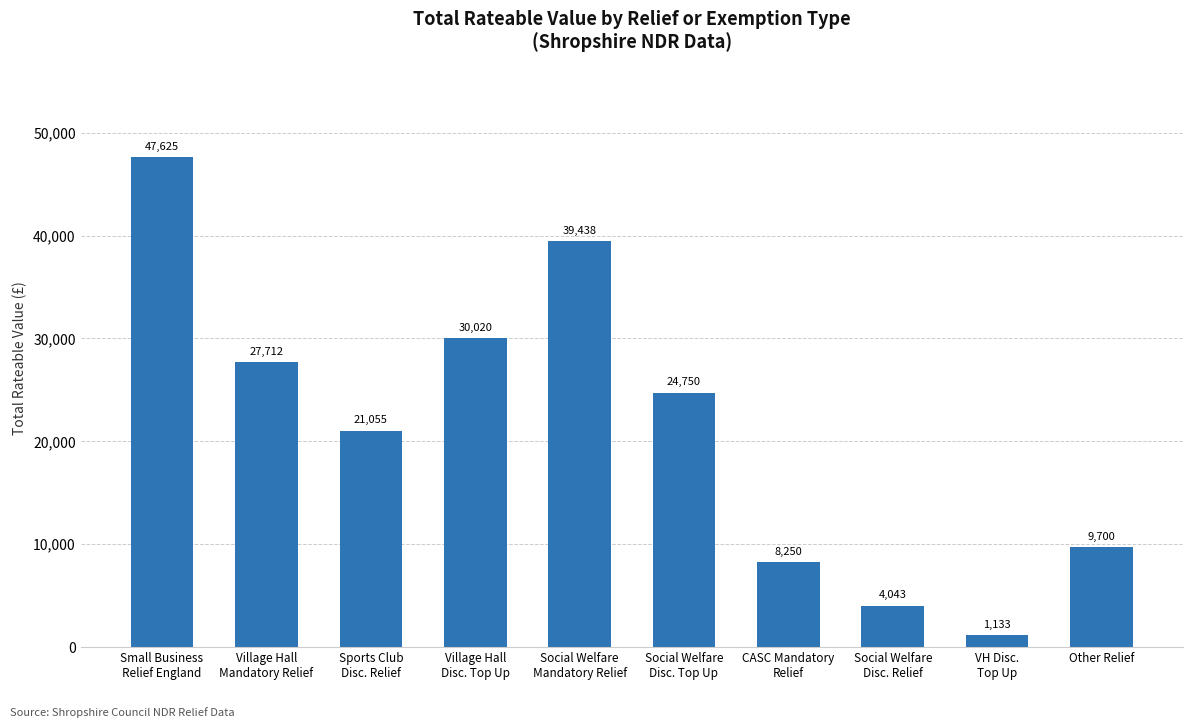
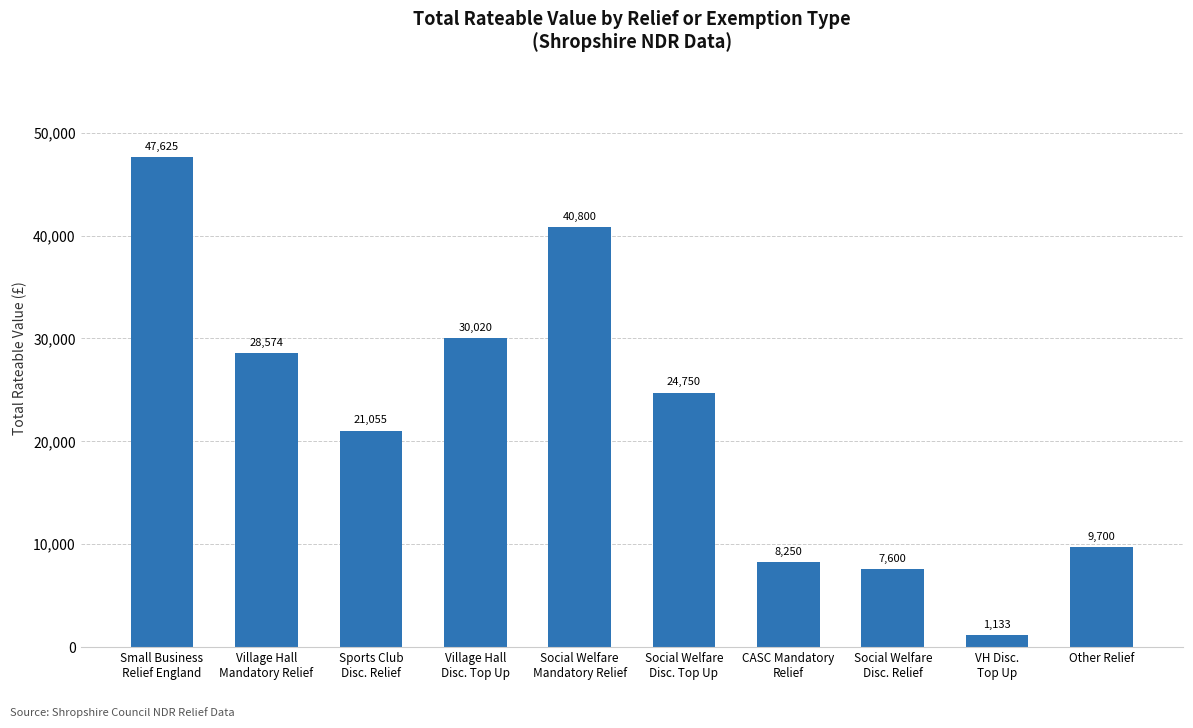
  {
    "Small Business Relief England": "47,625",
-   "Village Hall Mandatory Relief": "27,712",
+   "Village Hall Mandatory Relief": "28,574",
    "Sports Club Disc. Relief": "21,055",
    "Village Hall Disc. Top Up": "30,020",
-   "Social Welfare Mandatory Relief": "39,438",
+   "Social Welfare Mandatory Relief": "40,800",
    "Social Welfare Disc. Top Up": "24,750",
    "CASC Mandatory Relief": "8,250",
-   "Social Welfare Disc. Relief": "4,043",
+   "Social Welfare Disc. Relief": "7,600",
    "VH Disc. Top Up": "1,133",
    "Other Relief": "9,700"
  }
